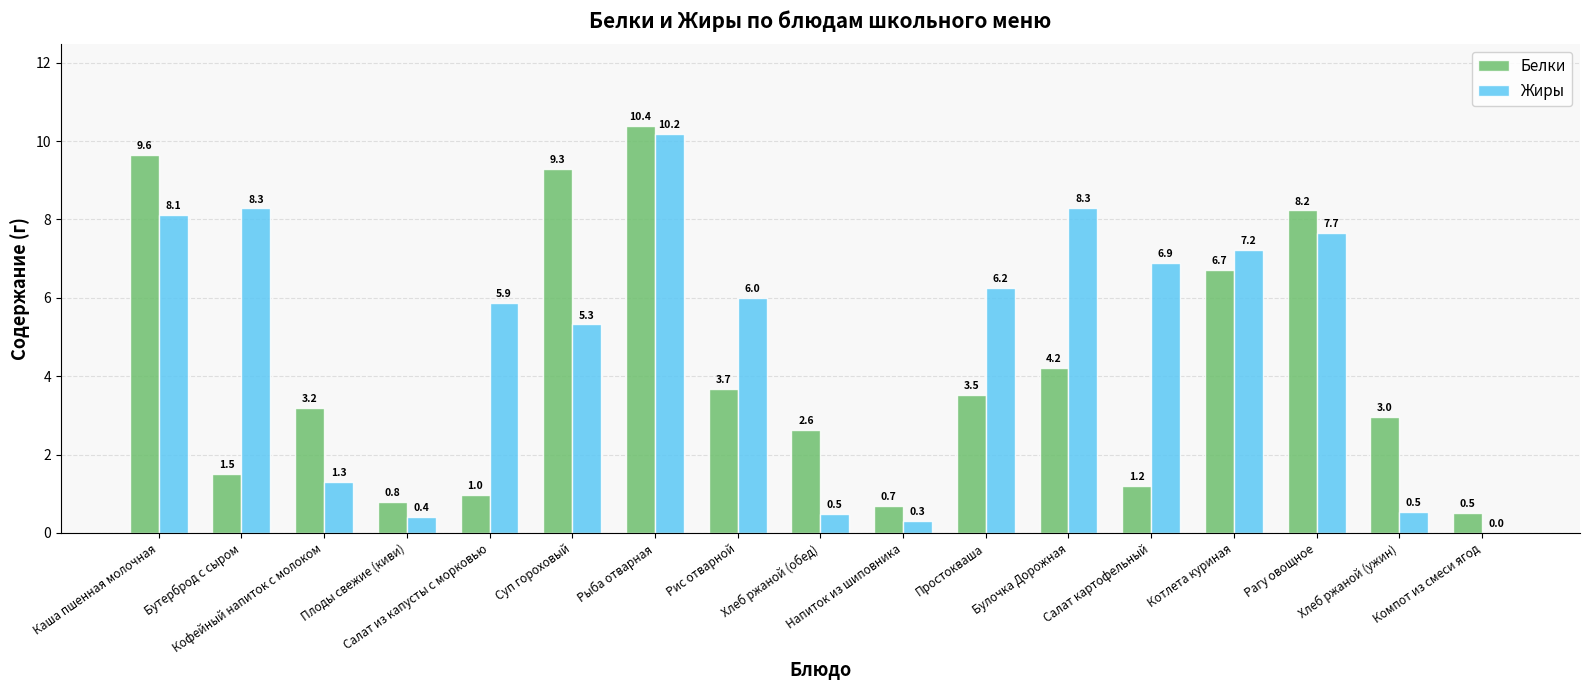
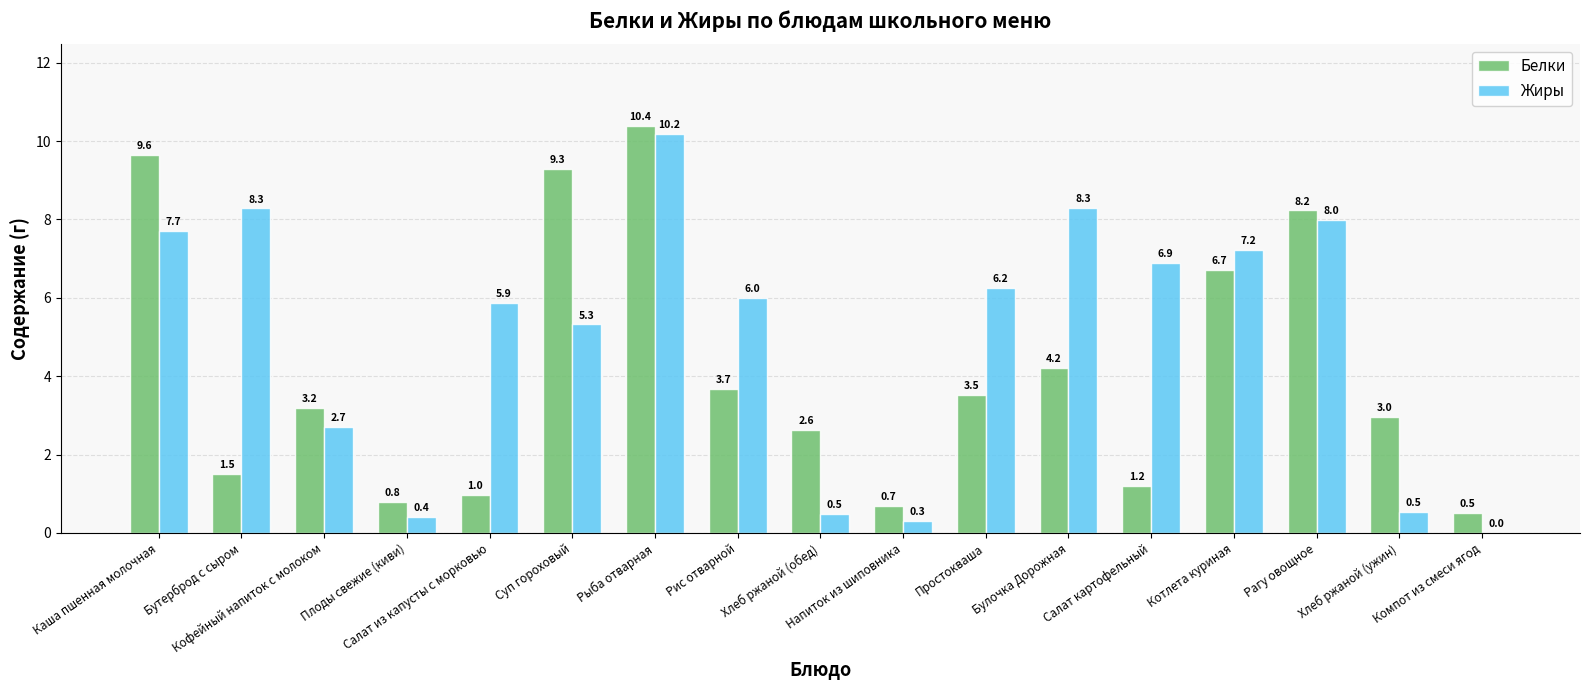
  {
    "Белки": {
      "Каша пшенная молочная": 9.6,
      "Бутерброд с сыром": 1.5,
      "Кофейный напиток с молоком": 3.2,
      "Плоды свежие (киви)": 0.8,
      "Салат из капусты с морковью": 1.0,
      "Суп гороховый": 9.3,
      "Рыба отварная": 10.4,
      "Рис отварной": 3.7,
      "Хлеб ржаной (обед)": 2.6,
      "Напиток из шиповника": 0.7,
      "Простокваша": 3.5,
      "Булочка Дорожная": 4.2,
      "Салат картофельный": 1.2,
      "Котлета куриная": 6.7,
      "Рагу овощное": 8.2,
      "Хлеб ржаной (ужин)": 3.0,
      "Компот из смеси ягод": 0.5
    },
    "Жиры": {
-     "Каша пшенная молочная": 8.1,
+     "Каша пшенная молочная": 7.7,
      "Бутерброд с сыром": 8.3,
-     "Кофейный напиток с молоком": 1.3,
+     "Кофейный напиток с молоком": 2.7,
      "Плоды свежие (киви)": 0.4,
      "Салат из капусты с морковью": 5.9,
      "Суп гороховый": 5.3,
      "Рыба отварная": 10.2,
      "Рис отварной": 6.0,
      "Хлеб ржаной (обед)": 0.5,
      "Напиток из шиповника": 0.3,
      "Простокваша": 6.2,
      "Булочка Дорожная": 8.3,
      "Салат картофельный": 6.9,
      "Котлета куриная": 7.2,
-     "Рагу овощное": 7.7,
+     "Рагу овощное": 8.0,
      "Хлеб ржаной (ужин)": 0.5,
      "Компот из смеси ягод": 0.0
    }
  }
